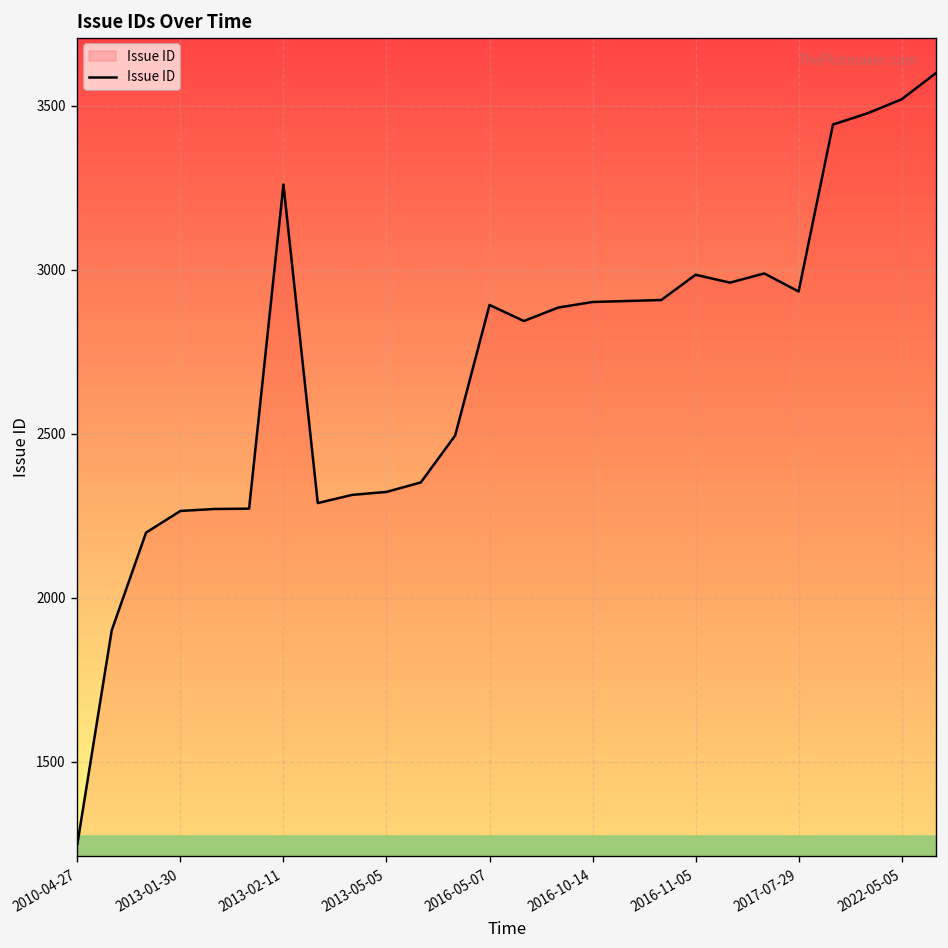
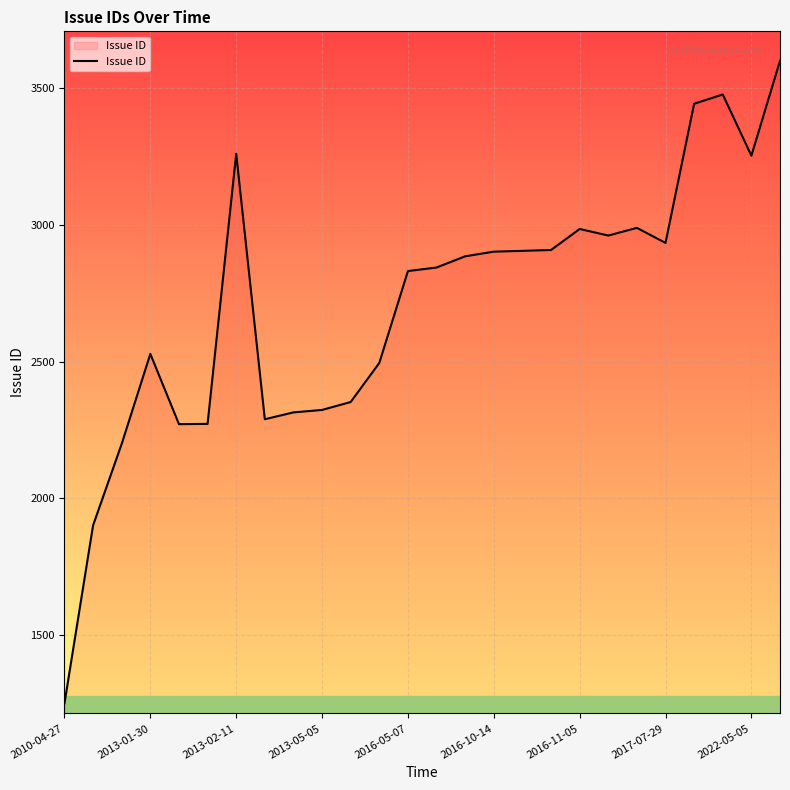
  {
-   "2013-01-30": 2270,
+   "2013-01-30": 2530,
    "2013-02-11": 3260,
    "2013-05-05": 2320,
-   "2016-05-07": 2890,
+   "2016-05-07": 2830,
    "2016-10-14": 2900,
    "2016-11-05": 2990,
    "2017-07-29": 2930,
-   "2022-05-05": 3520
+   "2022-05-05": 3250
  }
